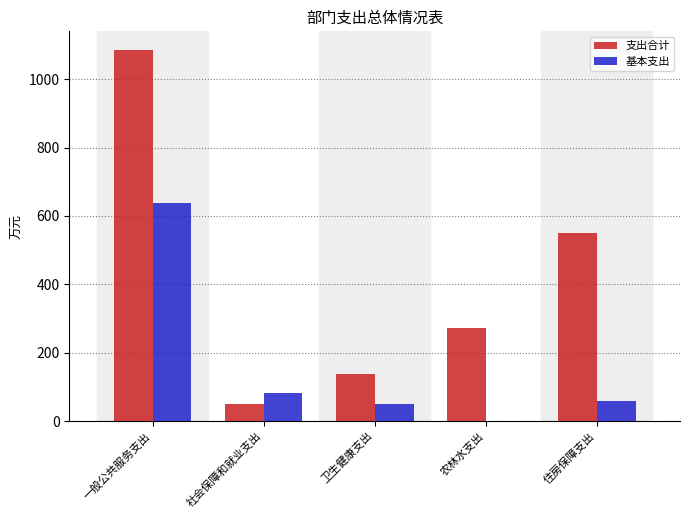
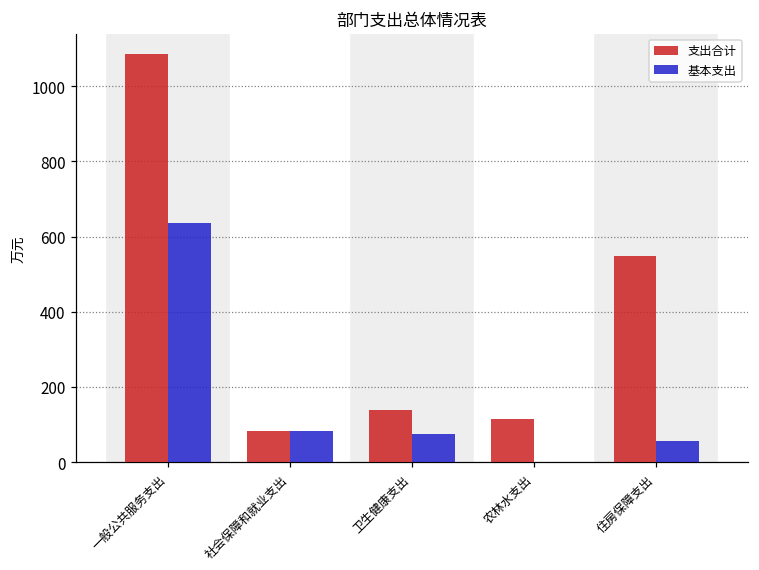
  {
    "支出合计": {
      "一般公共服务支出": 1090,
-     "社会保障和就业支出": 50,
+     "社会保障和就业支出": 80,
      "卫生健康支出": 140,
-     "农林水支出": 270,
+     "农林水支出": 120,
      "住房保障支出": 550
    },
    "基本支出": {
      "一般公共服务支出": 640,
      "社会保障和就业支出": 80,
-     "卫生健康支出": 50,
+     "卫生健康支出": 80,
      "农林水支出": 0,
      "住房保障支出": 60
    }
  }
